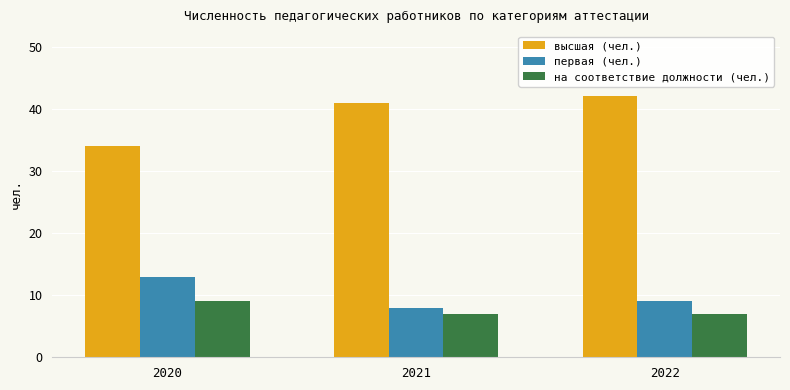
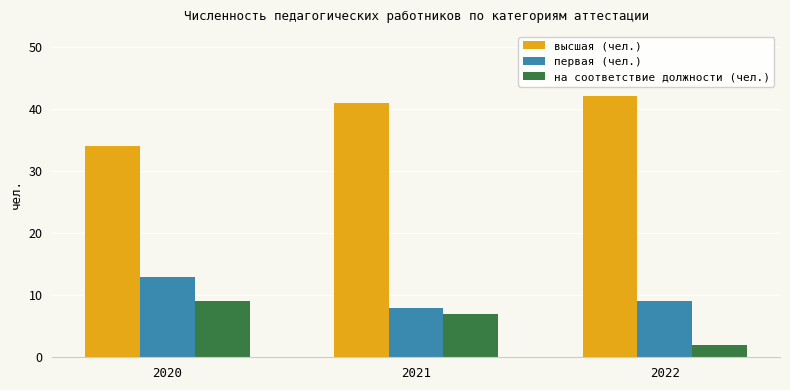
  {
    "высшая (чел.)": {
      "2020": 34,
      "2021": 41,
      "2022": 42
    },
    "первая (чел.)": {
      "2020": 13,
      "2021": 8,
      "2022": 9
    },
    "на соответствие должности (чел.)": {
      "2020": 9,
      "2021": 7,
-     "2022": 7
+     "2022": 2
    }
  }
